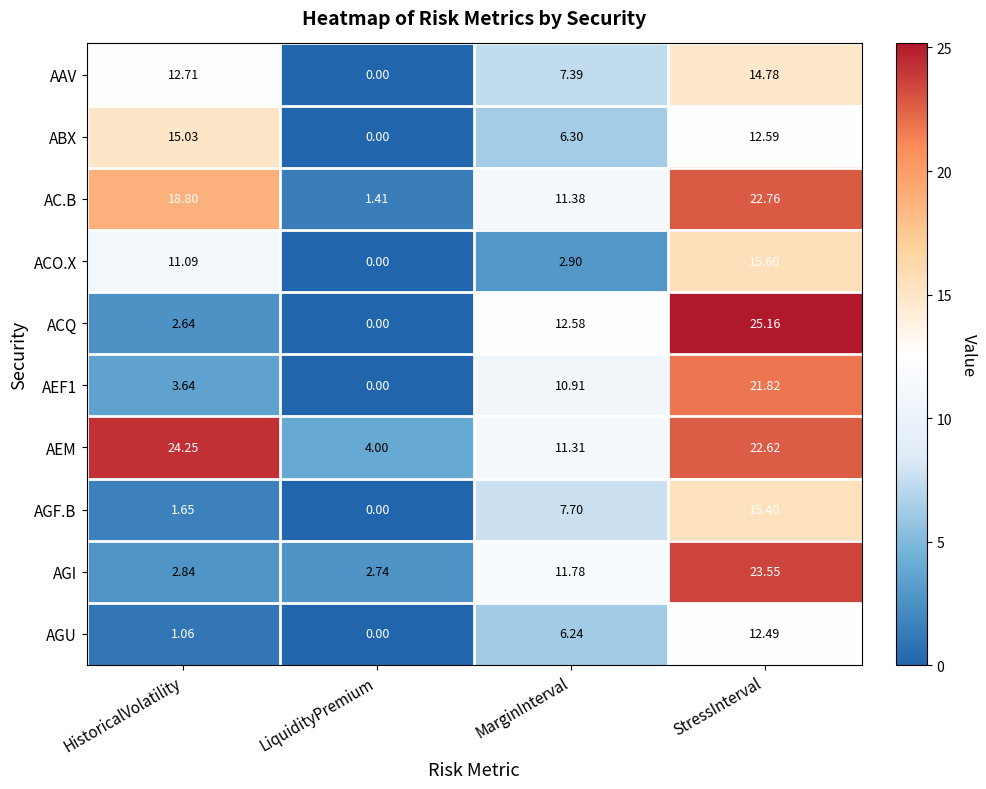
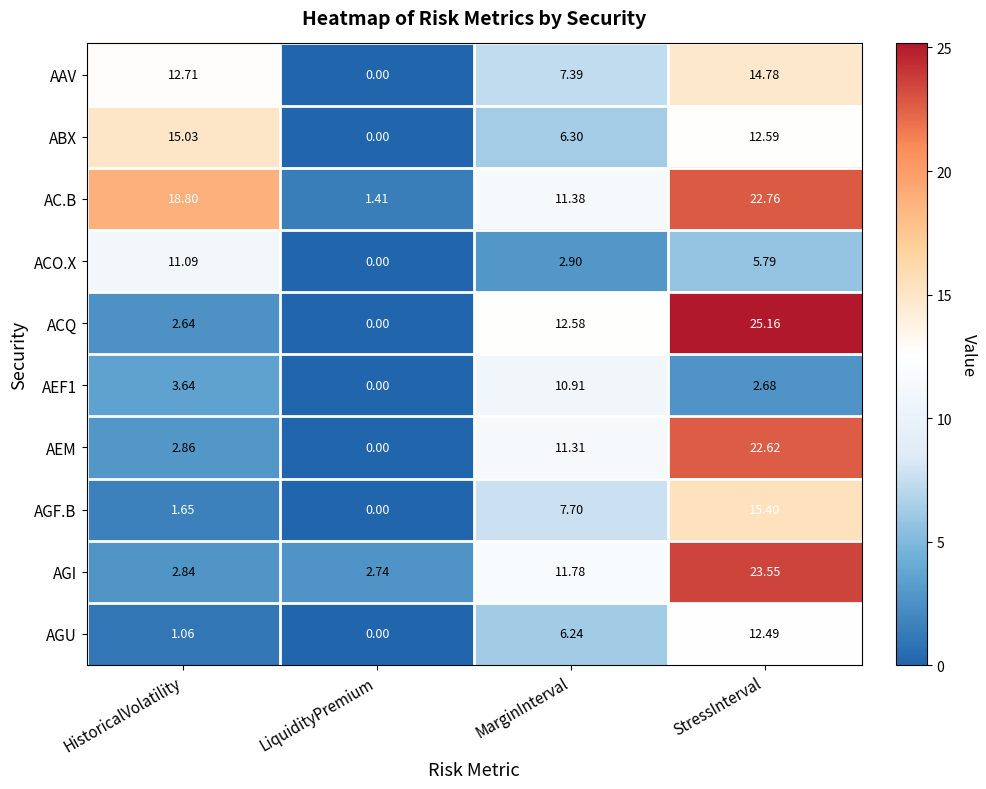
  {
    "AAV": {
      "HistoricalVolatility": 12.71,
      "LiquidityPremium": 0.00,
      "MarginInterval": 7.39,
      "StressInterval": 14.78
    },
    "ABX": {
      "HistoricalVolatility": 15.03,
      "LiquidityPremium": 0.00,
      "MarginInterval": 6.30,
      "StressInterval": 12.59
    },
    "AC.B": {
      "HistoricalVolatility": 18.80,
      "LiquidityPremium": 1.41,
      "MarginInterval": 11.38,
      "StressInterval": 22.76
    },
    "ACO.X": {
      "HistoricalVolatility": 11.09,
      "LiquidityPremium": 0.00,
      "MarginInterval": 2.90,
-     "StressInterval": 15.60
+     "StressInterval": 5.79
    },
    "ACQ": {
      "HistoricalVolatility": 2.64,
      "LiquidityPremium": 0.00,
      "MarginInterval": 12.58,
      "StressInterval": 25.16
    },
    "AEF1": {
      "HistoricalVolatility": 3.64,
      "LiquidityPremium": 0.00,
      "MarginInterval": 10.91,
-     "StressInterval": 21.82
+     "StressInterval": 2.68
    },
    "AEM": {
-     "HistoricalVolatility": 24.25,
-     "LiquidityPremium": 4.00,
+     "HistoricalVolatility": 2.86,
+     "LiquidityPremium": 0.00,
      "MarginInterval": 11.31,
      "StressInterval": 22.62
    },
    "AGF.B": {
      "HistoricalVolatility": 1.65,
      "LiquidityPremium": 0.00,
      "MarginInterval": 7.70,
      "StressInterval": 15.40
    },
    "AGI": {
      "HistoricalVolatility": 2.84,
      "LiquidityPremium": 2.74,
      "MarginInterval": 11.78,
      "StressInterval": 23.55
    },
    "AGU": {
      "HistoricalVolatility": 1.06,
      "LiquidityPremium": 0.00,
      "MarginInterval": 6.24,
      "StressInterval": 12.49
    }
  }
